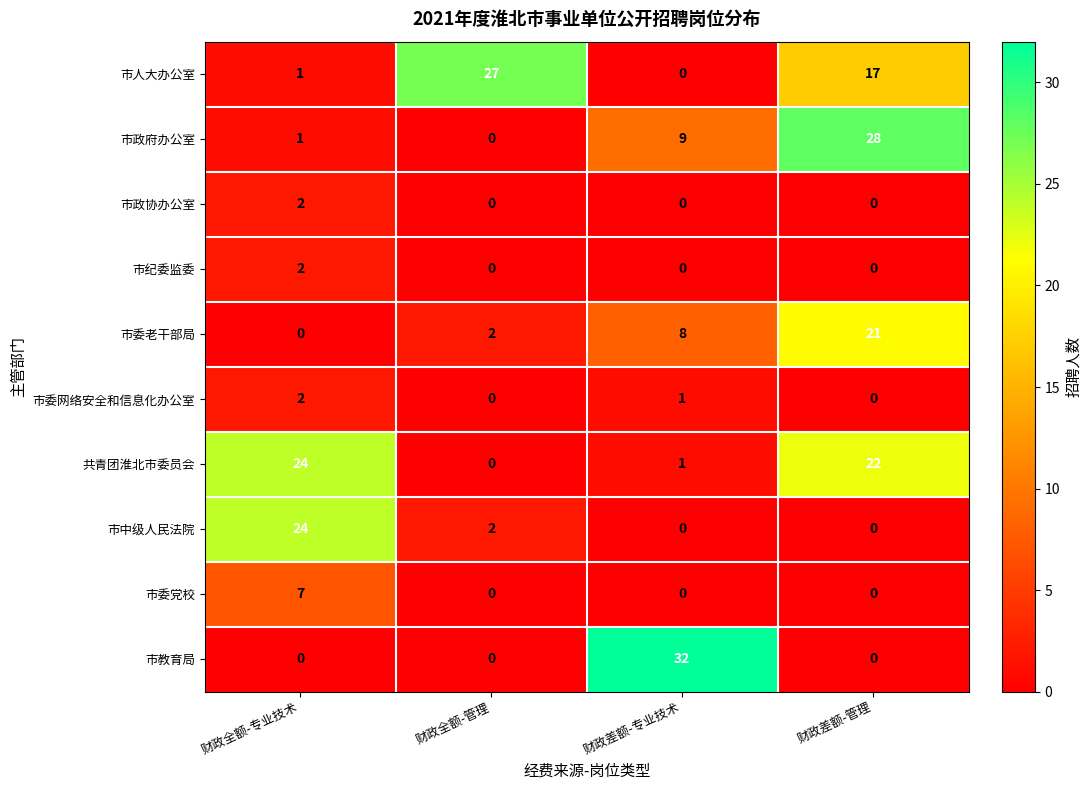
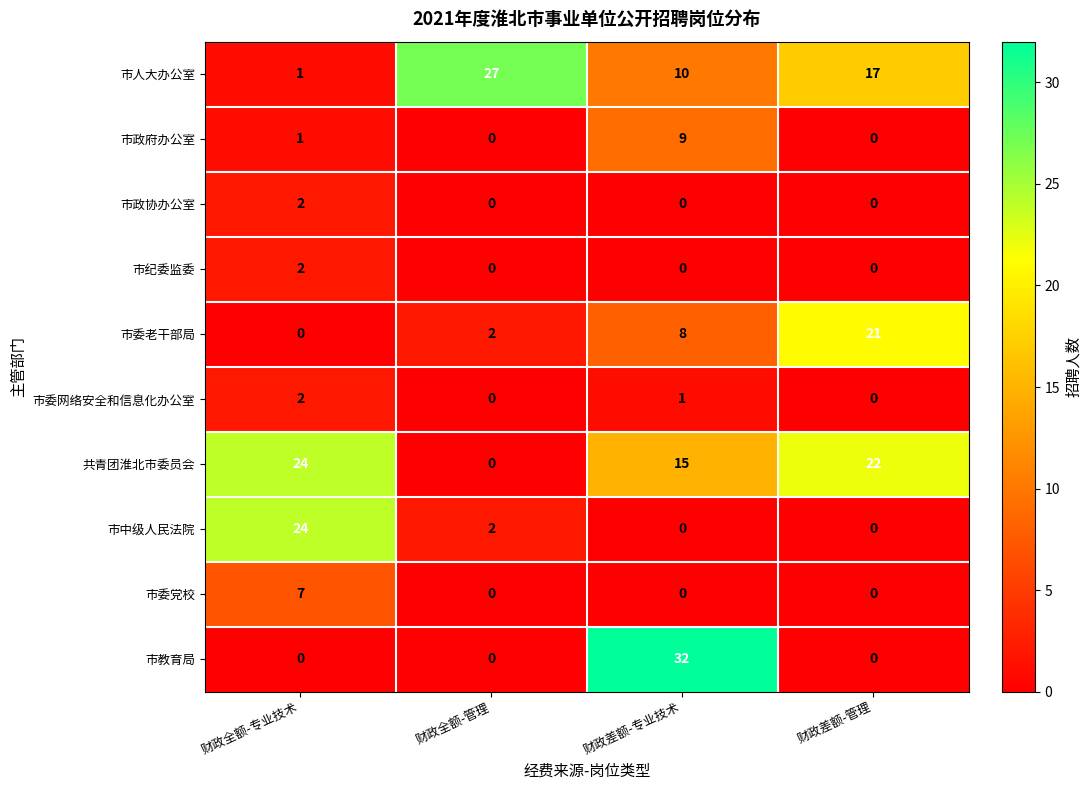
  {
    "市人大办公室": {
      "财政全额-专业技术": 1,
      "财政全额-管理": 27,
-     "财政差额-专业技术": 0,
+     "财政差额-专业技术": 10,
      "财政差额-管理": 17
    },
    "市政府办公室": {
      "财政全额-专业技术": 1,
      "财政全额-管理": 0,
      "财政差额-专业技术": 9,
-     "财政差额-管理": 28
+     "财政差额-管理": 0
    },
    "市政协办公室": {
      "财政全额-专业技术": 2,
      "财政全额-管理": 0,
      "财政差额-专业技术": 0,
      "财政差额-管理": 0
    },
    "市纪委监委": {
      "财政全额-专业技术": 2,
      "财政全额-管理": 0,
      "财政差额-专业技术": 0,
      "财政差额-管理": 0
    },
    "市委老干部局": {
      "财政全额-专业技术": 0,
      "财政全额-管理": 2,
      "财政差额-专业技术": 8,
      "财政差额-管理": 21
    },
    "市委网络安全和信息化办公室": {
      "财政全额-专业技术": 2,
      "财政全额-管理": 0,
      "财政差额-专业技术": 1,
      "财政差额-管理": 0
    },
    "共青团淮北市委员会": {
      "财政全额-专业技术": 24,
      "财政全额-管理": 0,
-     "财政差额-专业技术": 1,
+     "财政差额-专业技术": 15,
      "财政差额-管理": 22
    },
    "市中级人民法院": {
      "财政全额-专业技术": 24,
      "财政全额-管理": 2,
      "财政差额-专业技术": 0,
      "财政差额-管理": 0
    },
    "市委党校": {
      "财政全额-专业技术": 7,
      "财政全额-管理": 0,
      "财政差额-专业技术": 0,
      "财政差额-管理": 0
    },
    "市教育局": {
      "财政全额-专业技术": 0,
      "财政全额-管理": 0,
      "财政差额-专业技术": 32,
      "财政差额-管理": 0
    }
  }
